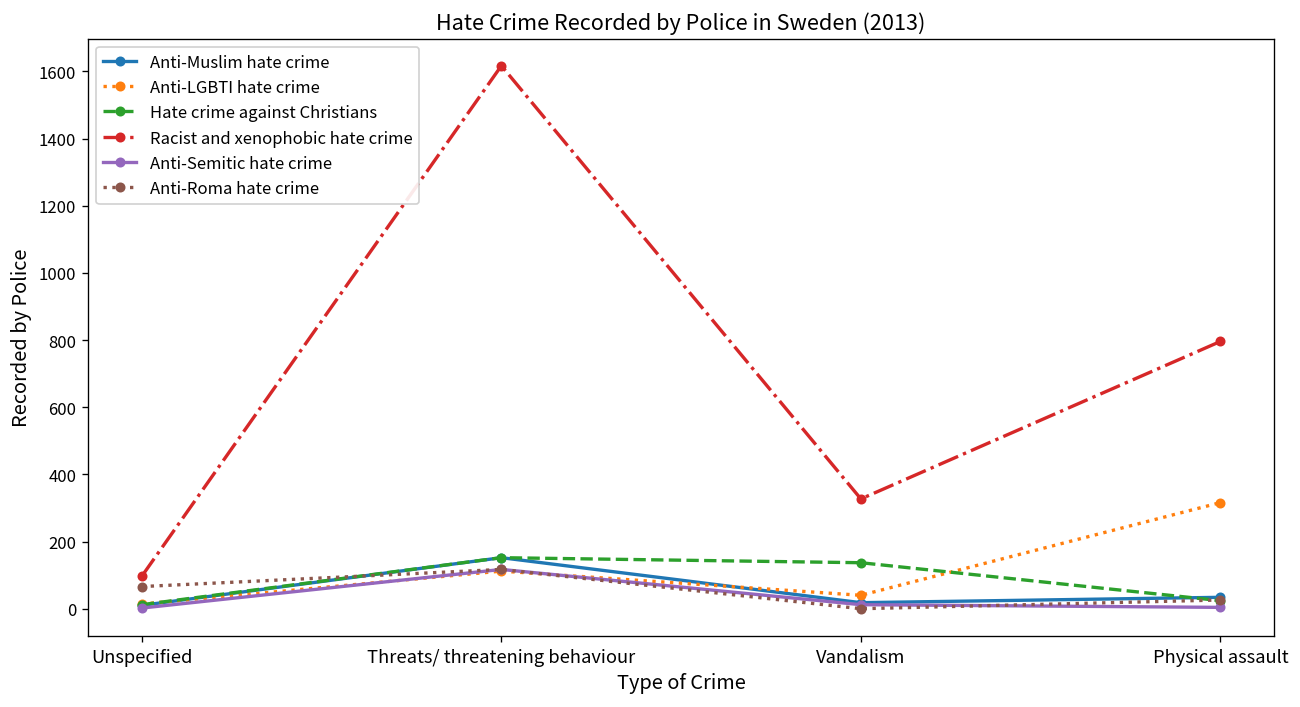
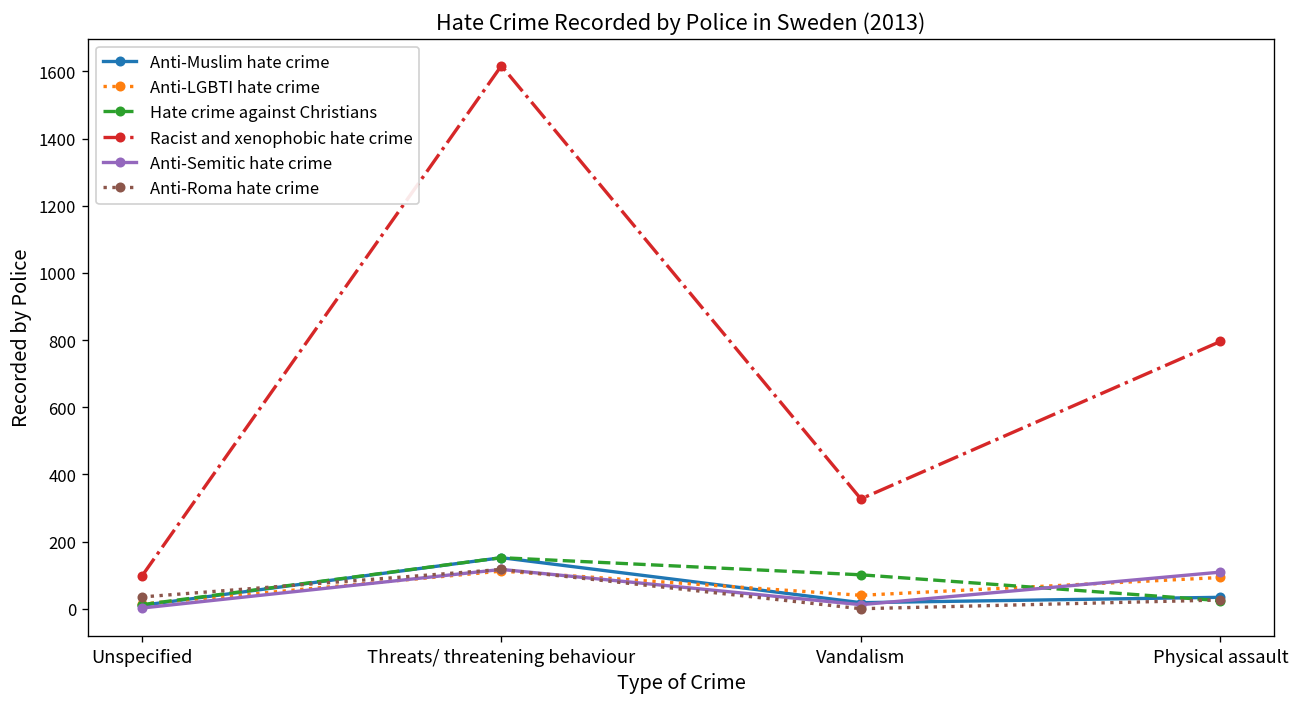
  {
    "Anti-LGBTI hate crime": {
      "Vandalism": 40,
-     "Physical assault": 320
+     "Physical assault": 90
    },
    "Hate crime against Christians": {
-     "Vandalism": 140
+     "Vandalism": 100
    },
    "Racist and xenophobic hate crime": {
      "Unspecified": 100,
      "Threats/ threatening behaviour": 1620,
      "Vandalism": 330,
      "Physical assault": 800
    },
    "Anti-Semitic hate crime": {
-     "Physical assault": 0
+     "Physical assault": 110
    },
    "Anti-Roma hate crime": {
-     "Unspecified": 70,
+     "Unspecified": 40,
      "Vandalism": 0
    }
  }
